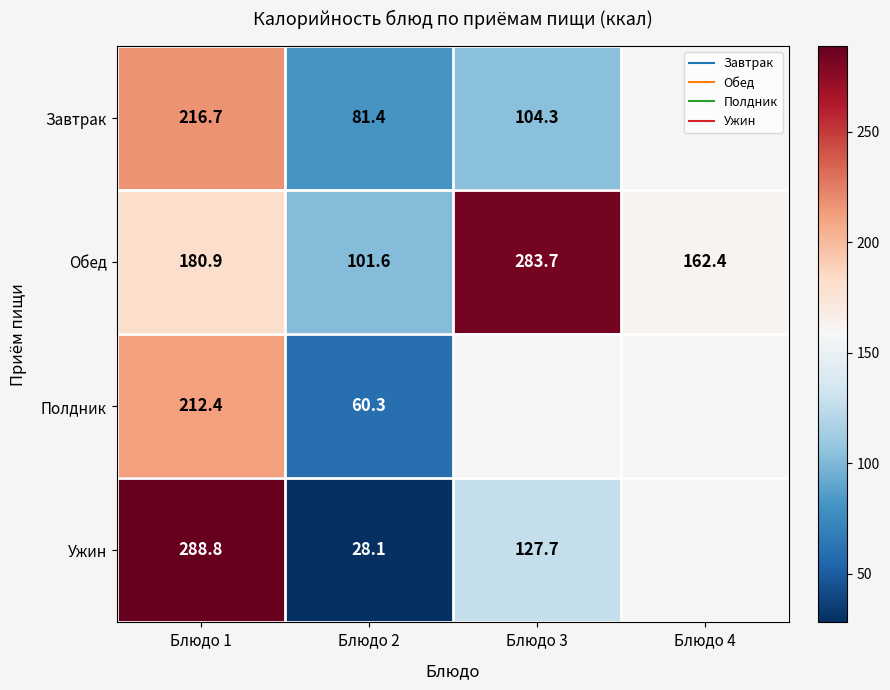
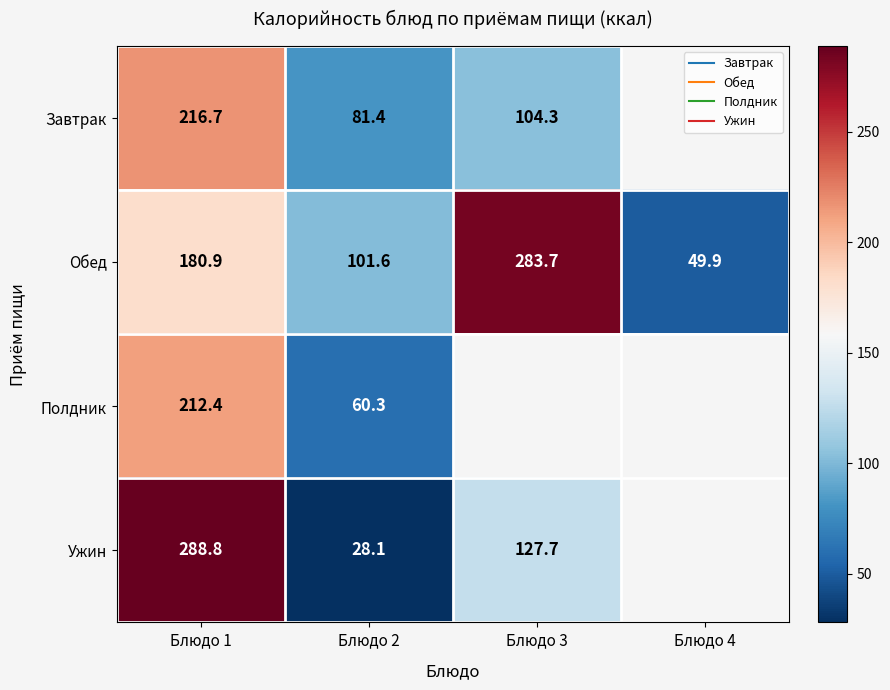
  {
    "Завтрак": {
      "Блюдо 1": 216.7,
      "Блюдо 2": 81.4,
      "Блюдо 3": 104.3
    },
    "Обед": {
      "Блюдо 1": 180.9,
      "Блюдо 2": 101.6,
      "Блюдо 3": 283.7,
-     "Блюдо 4": 162.4
+     "Блюдо 4": 49.9
    },
    "Полдник": {
      "Блюдо 1": 212.4,
      "Блюдо 2": 60.3
    },
    "Ужин": {
      "Блюдо 1": 288.8,
      "Блюдо 2": 28.1,
      "Блюдо 3": 127.7
    }
  }
